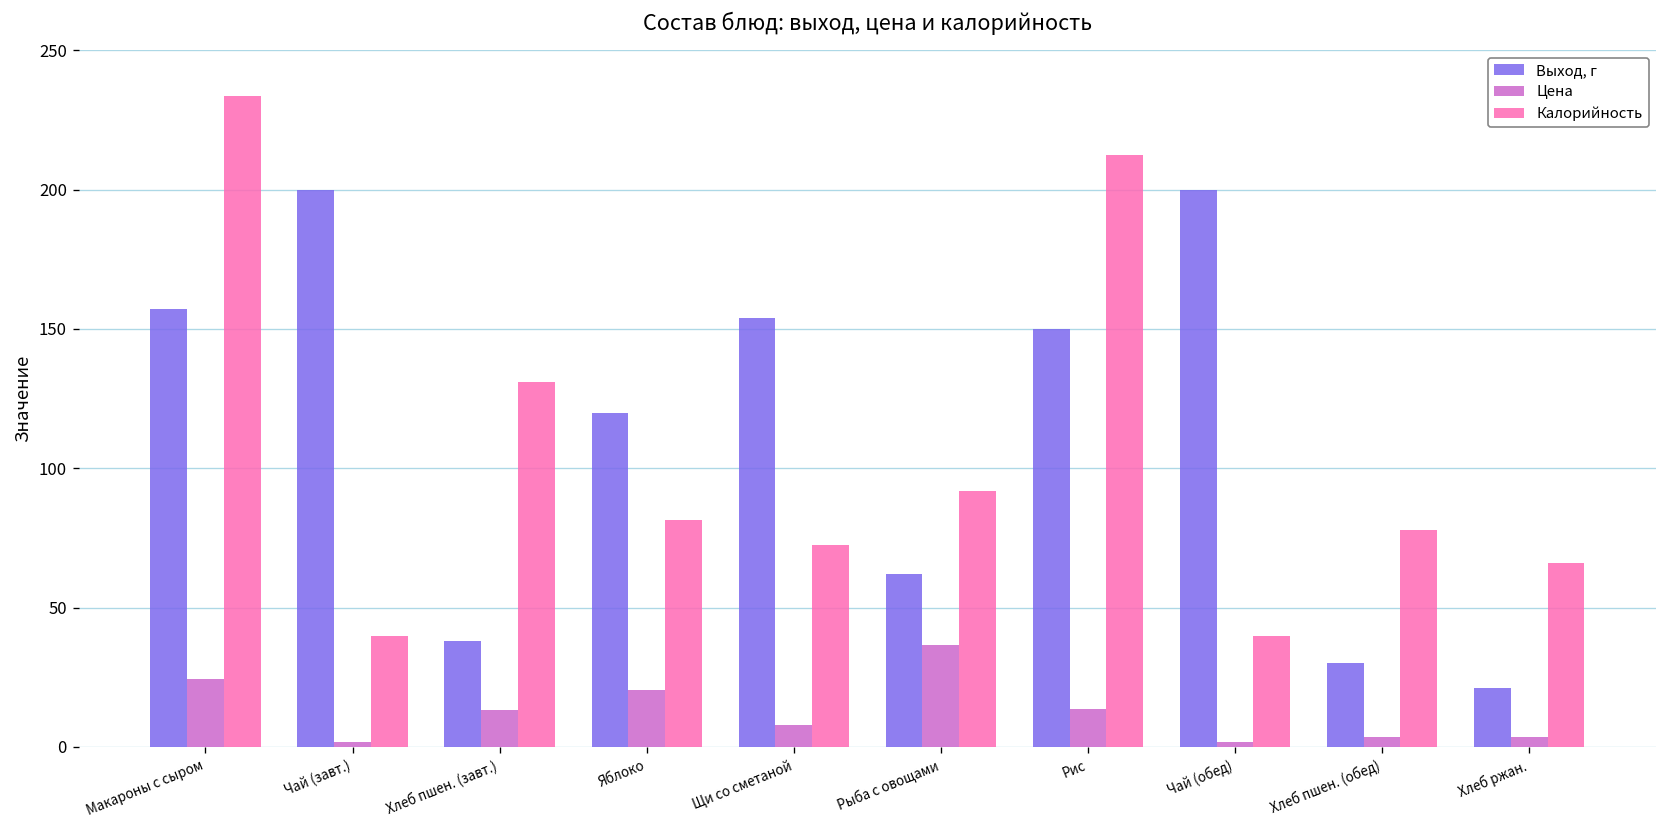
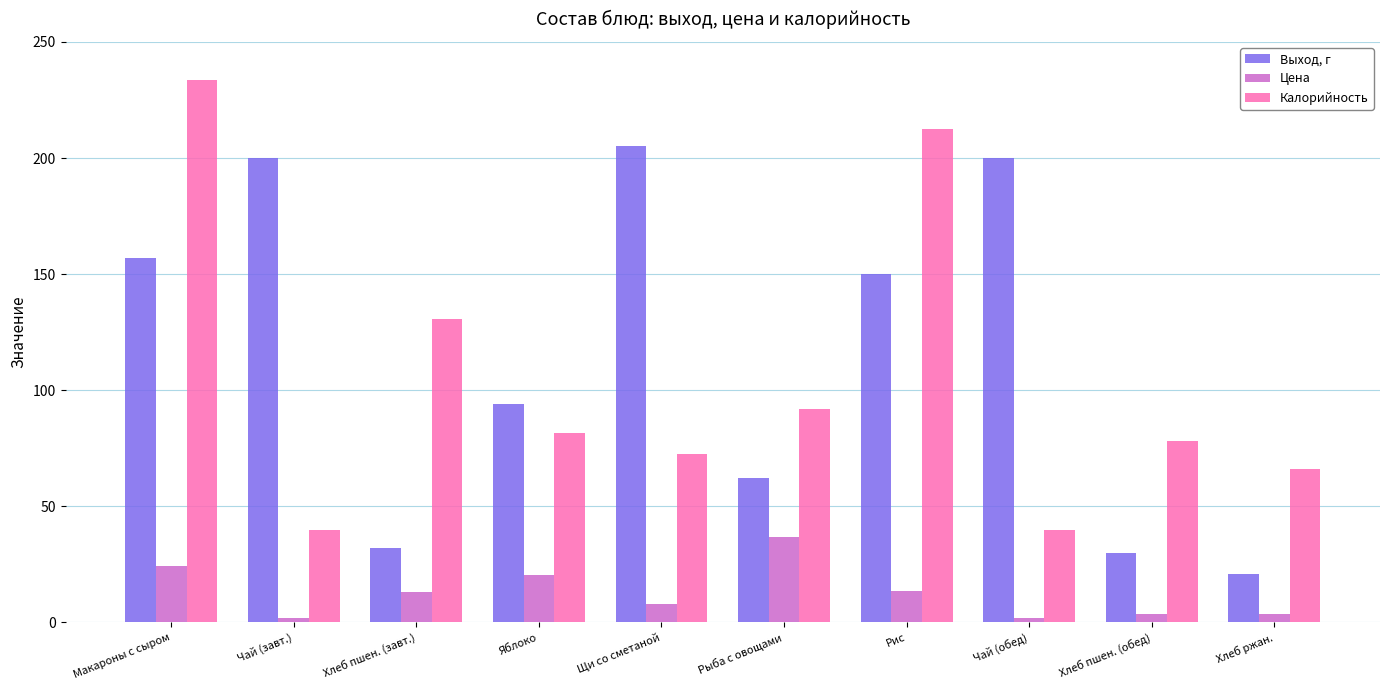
  {
    "Выход, г": {
      "Макароны с сыром": 157,
      "Чай (завт.)": 200,
-     "Хлеб пшен. (завт.)": 38,
-     "Яблоко": 120,
-     "Щи со сметаной": 154,
+     "Хлеб пшен. (завт.)": 32,
+     "Яблоко": 94,
+     "Щи со сметаной": 205,
      "Рыба с овощами": 62,
      "Рис": 150,
      "Чай (обед)": 200,
      "Хлеб пшен. (обед)": 30,
      "Хлеб ржан.": 21
    }
  }
